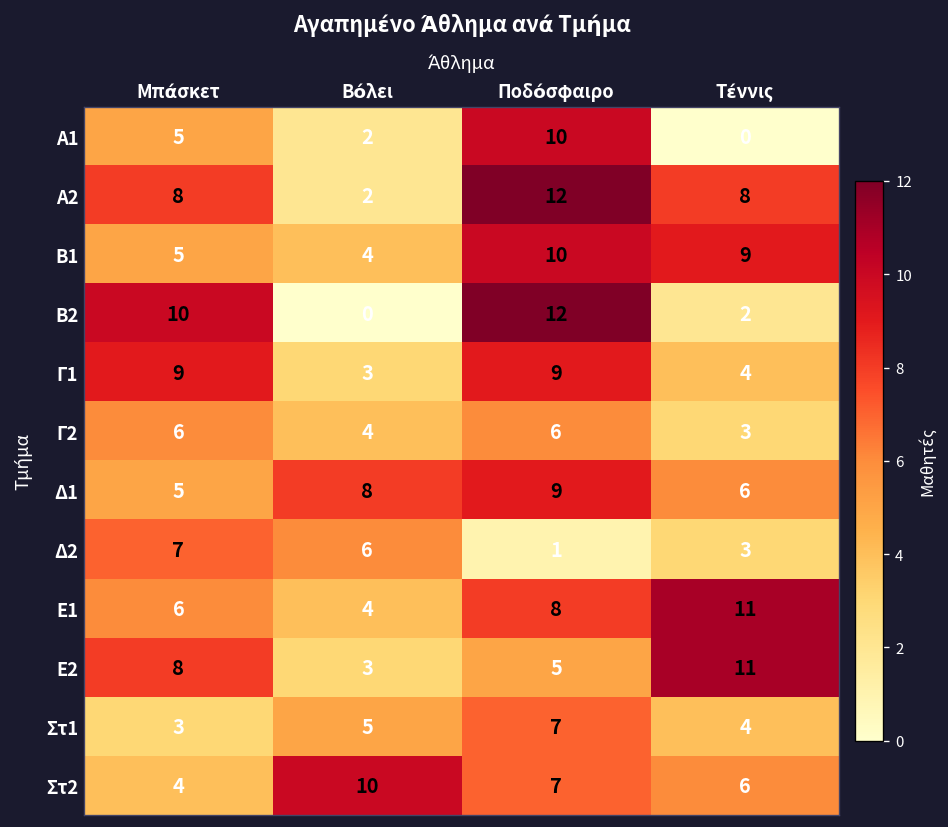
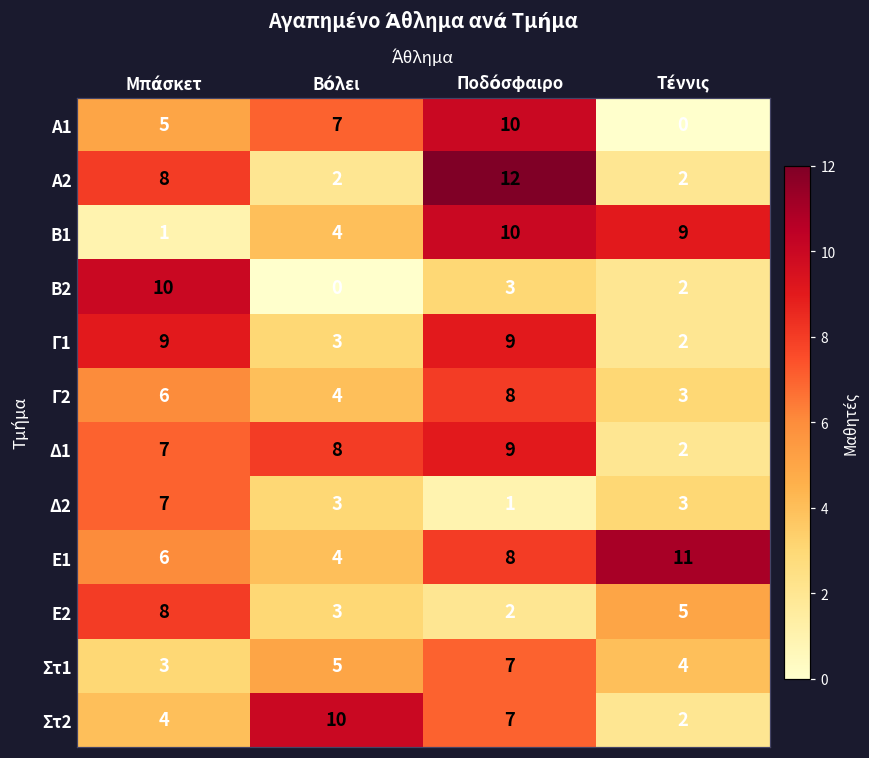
  {
    "A1": {
      "Μπάσκετ": 5,
-     "Βόλει": 2,
+     "Βόλει": 7,
      "Ποδόσφαιρο": 10,
      "Τέννις": 0
    },
    "A2": {
      "Μπάσκετ": 8,
      "Βόλει": 2,
      "Ποδόσφαιρο": 12,
-     "Τέννις": 8
+     "Τέννις": 2
    },
    "B1": {
-     "Μπάσκετ": 5,
+     "Μπάσκετ": 1,
      "Βόλει": 4,
      "Ποδόσφαιρο": 10,
      "Τέννις": 9
    },
    "B2": {
      "Μπάσκετ": 10,
      "Βόλει": 0,
-     "Ποδόσφαιρο": 12,
+     "Ποδόσφαιρο": 3,
      "Τέννις": 2
    },
    "Γ1": {
      "Μπάσκετ": 9,
      "Βόλει": 3,
      "Ποδόσφαιρο": 9,
-     "Τέννις": 4
+     "Τέννις": 2
    },
    "Γ2": {
      "Μπάσκετ": 6,
      "Βόλει": 4,
-     "Ποδόσφαιρο": 6,
+     "Ποδόσφαιρο": 8,
      "Τέννις": 3
    },
    "Δ1": {
-     "Μπάσκετ": 5,
+     "Μπάσκετ": 7,
      "Βόλει": 8,
      "Ποδόσφαιρο": 9,
-     "Τέννις": 6
+     "Τέννις": 2
    },
    "Δ2": {
      "Μπάσκετ": 7,
-     "Βόλει": 6,
+     "Βόλει": 3,
      "Ποδόσφαιρο": 1,
      "Τέννις": 3
    },
    "Ε1": {
      "Μπάσκετ": 6,
      "Βόλει": 4,
      "Ποδόσφαιρο": 8,
      "Τέννις": 11
    },
    "Ε2": {
      "Μπάσκετ": 8,
      "Βόλει": 3,
-     "Ποδόσφαιρο": 5,
-     "Τέννις": 11
+     "Ποδόσφαιρο": 2,
+     "Τέννις": 5
    },
    "Στ1": {
      "Μπάσκετ": 3,
      "Βόλει": 5,
      "Ποδόσφαιρο": 7,
      "Τέννις": 4
    },
    "Στ2": {
      "Μπάσκετ": 4,
      "Βόλει": 10,
      "Ποδόσφαιρο": 7,
-     "Τέννις": 6
+     "Τέννις": 2
    }
  }
